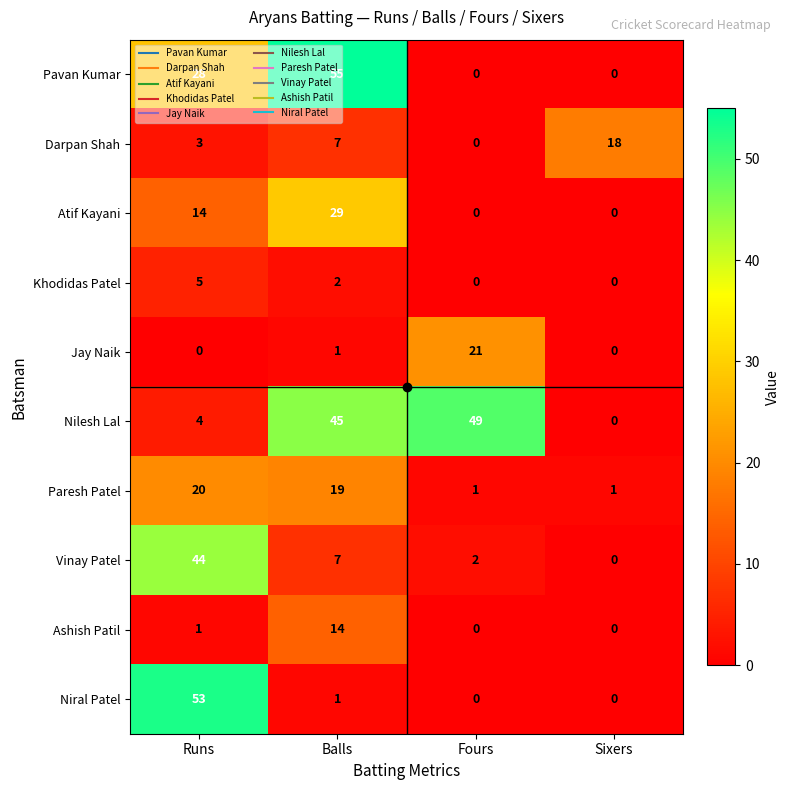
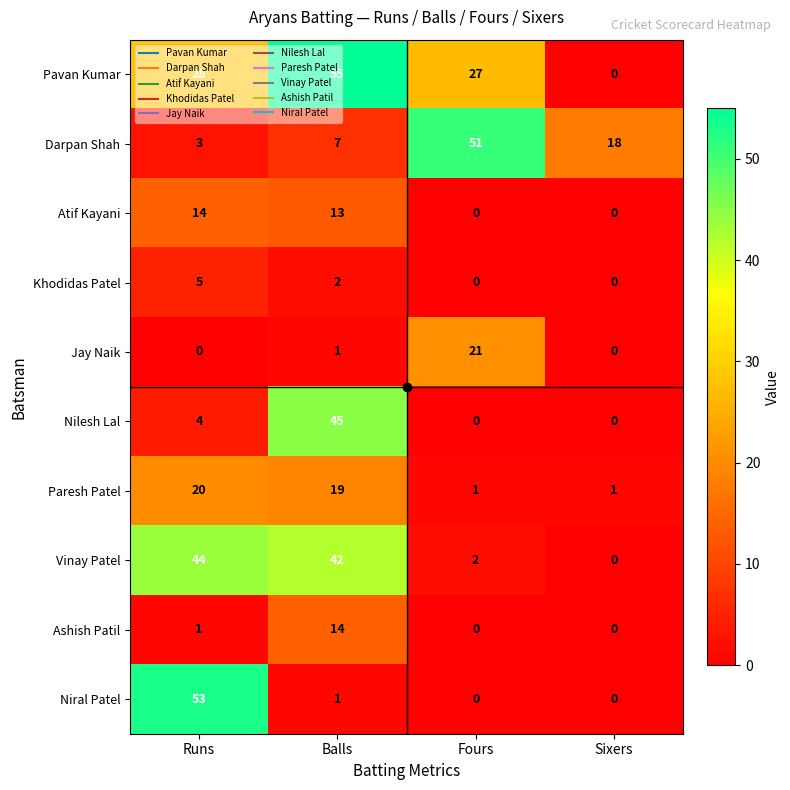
  {
    "Pavan Kumar": {
-     "Fours": 0,
+     "Fours": 27,
      "Sixers": 0
    },
    "Darpan Shah": {
      "Runs": 3,
      "Balls": 7,
-     "Fours": 0,
+     "Fours": 51,
      "Sixers": 18
    },
    "Atif Kayani": {
      "Runs": 14,
-     "Balls": 29,
+     "Balls": 13,
      "Fours": 0,
      "Sixers": 0
    },
    "Khodidas Patel": {
      "Runs": 5,
      "Balls": 2,
      "Fours": 0,
      "Sixers": 0
    },
    "Jay Naik": {
      "Runs": 0,
      "Balls": 1,
      "Fours": 21,
      "Sixers": 0
    },
    "Nilesh Lal": {
      "Runs": 4,
      "Balls": 45,
-     "Fours": 49,
+     "Fours": 0,
      "Sixers": 0
    },
    "Paresh Patel": {
      "Runs": 20,
      "Balls": 19,
      "Fours": 1,
      "Sixers": 1
    },
    "Vinay Patel": {
      "Runs": 44,
-     "Balls": 7,
+     "Balls": 42,
      "Fours": 2,
      "Sixers": 0
    },
    "Ashish Patil": {
      "Runs": 1,
      "Balls": 14,
      "Fours": 0,
      "Sixers": 0
    },
    "Niral Patel": {
      "Runs": 53,
      "Balls": 1,
      "Fours": 0,
      "Sixers": 0
    }
  }
